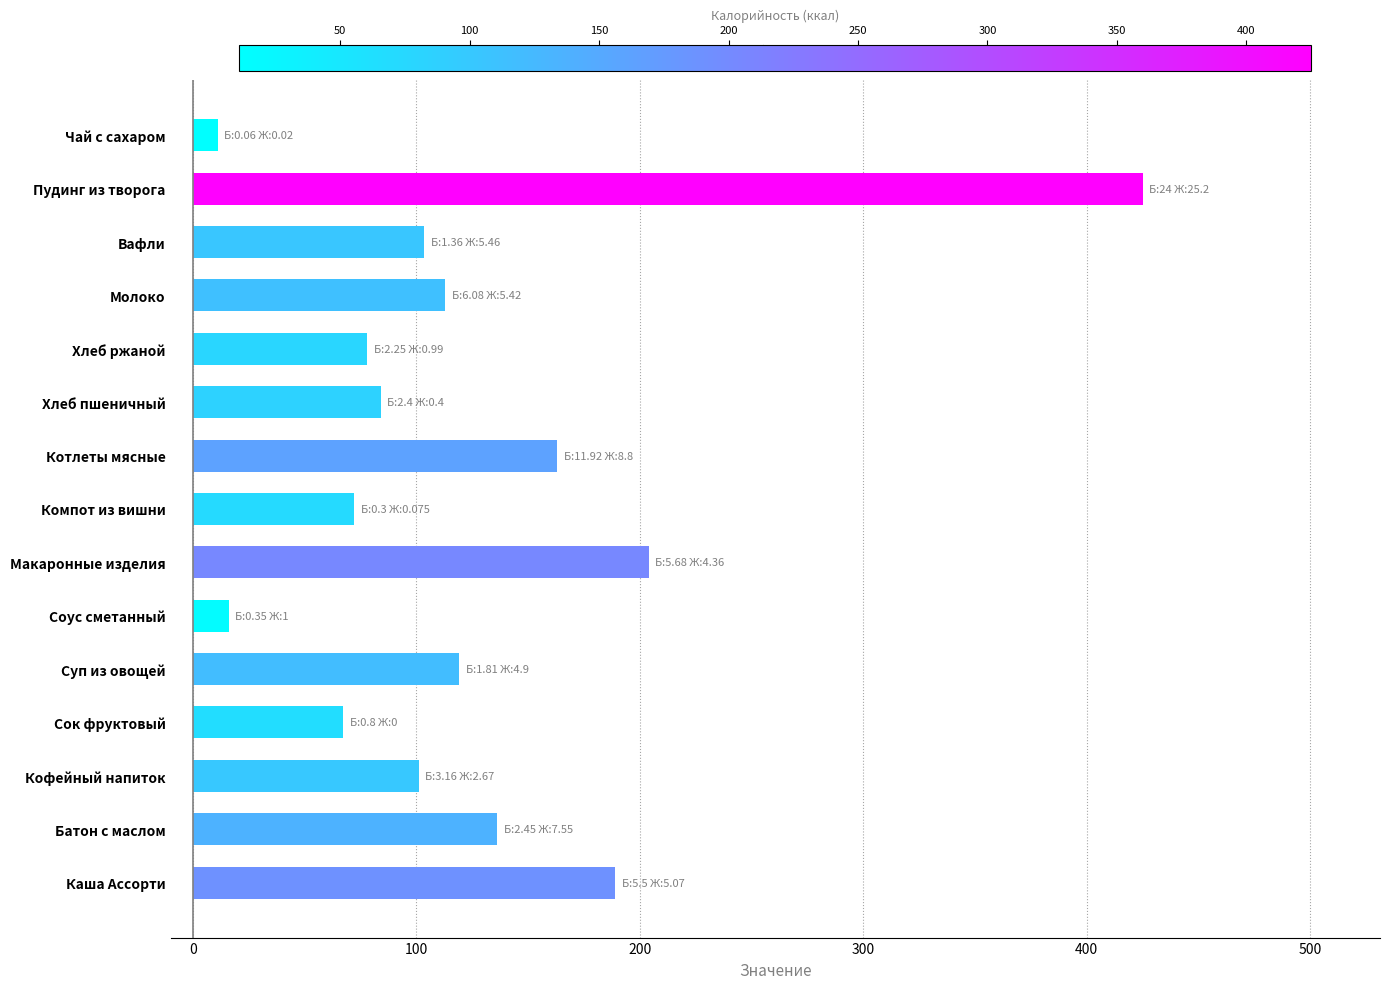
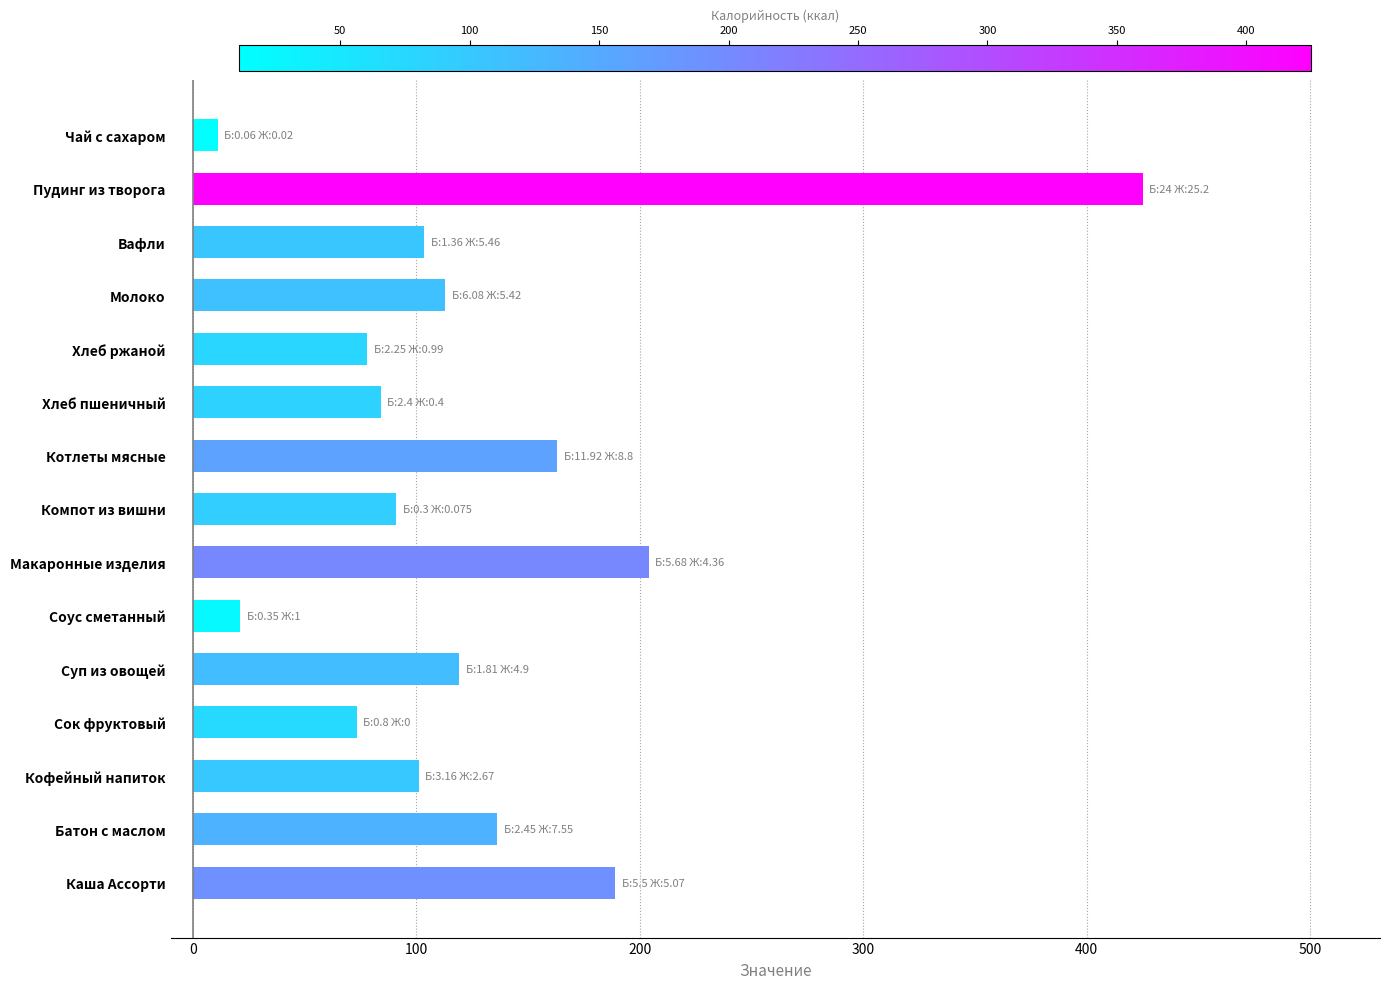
  {
-   "Компот из вишни": 72,
-   "Соус сметанный": 16,
-   "Сок фруктовый": 67
+   "Компот из вишни": 91,
+   "Соус сметанный": 21,
+   "Сок фруктовый": 73
  }
